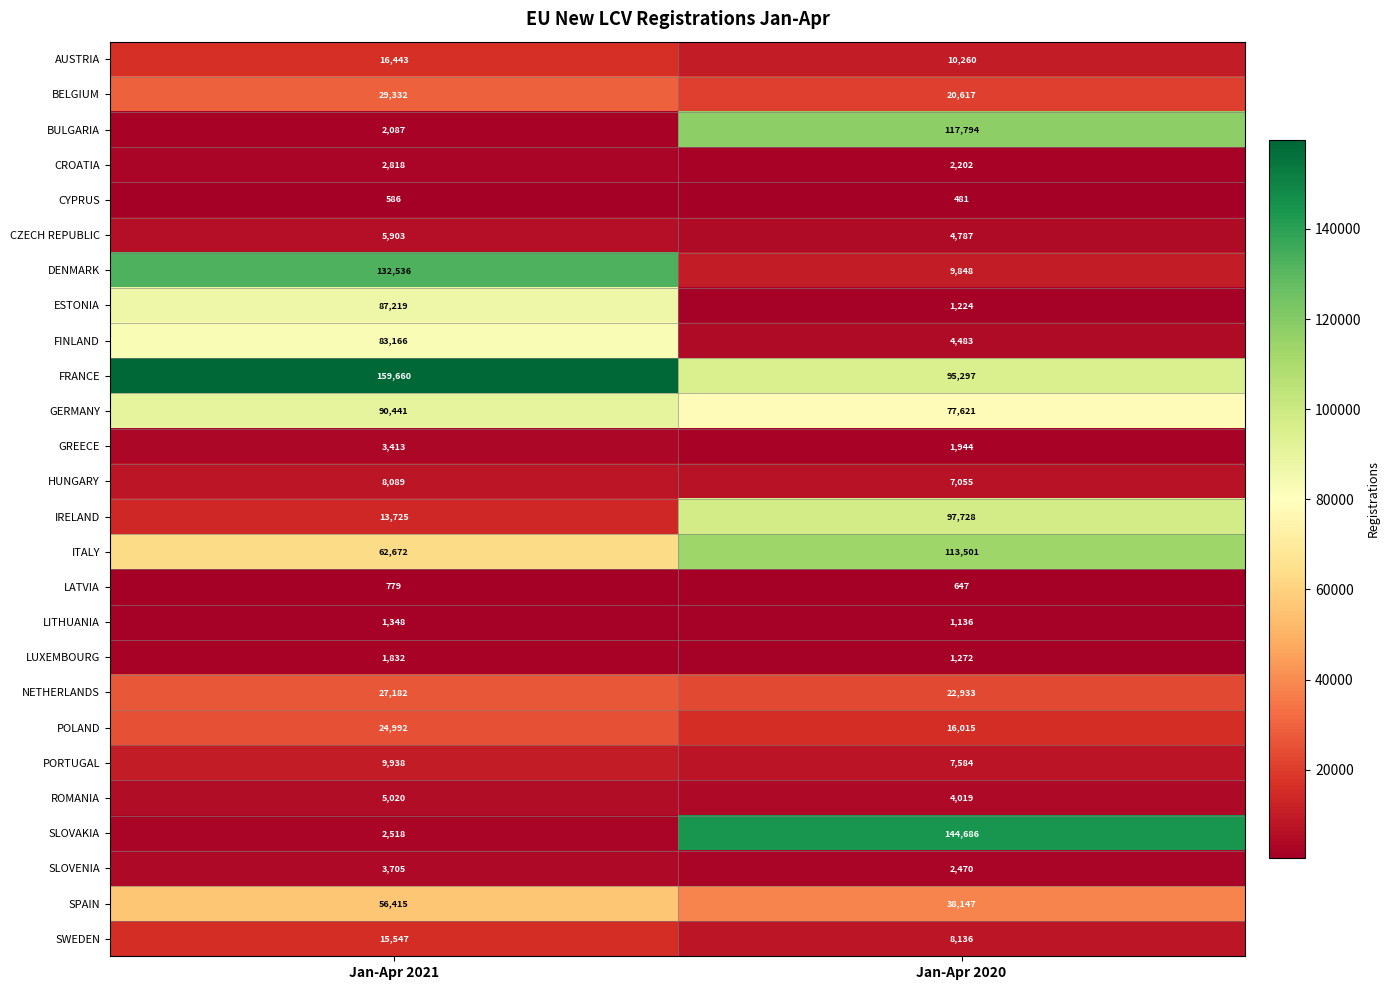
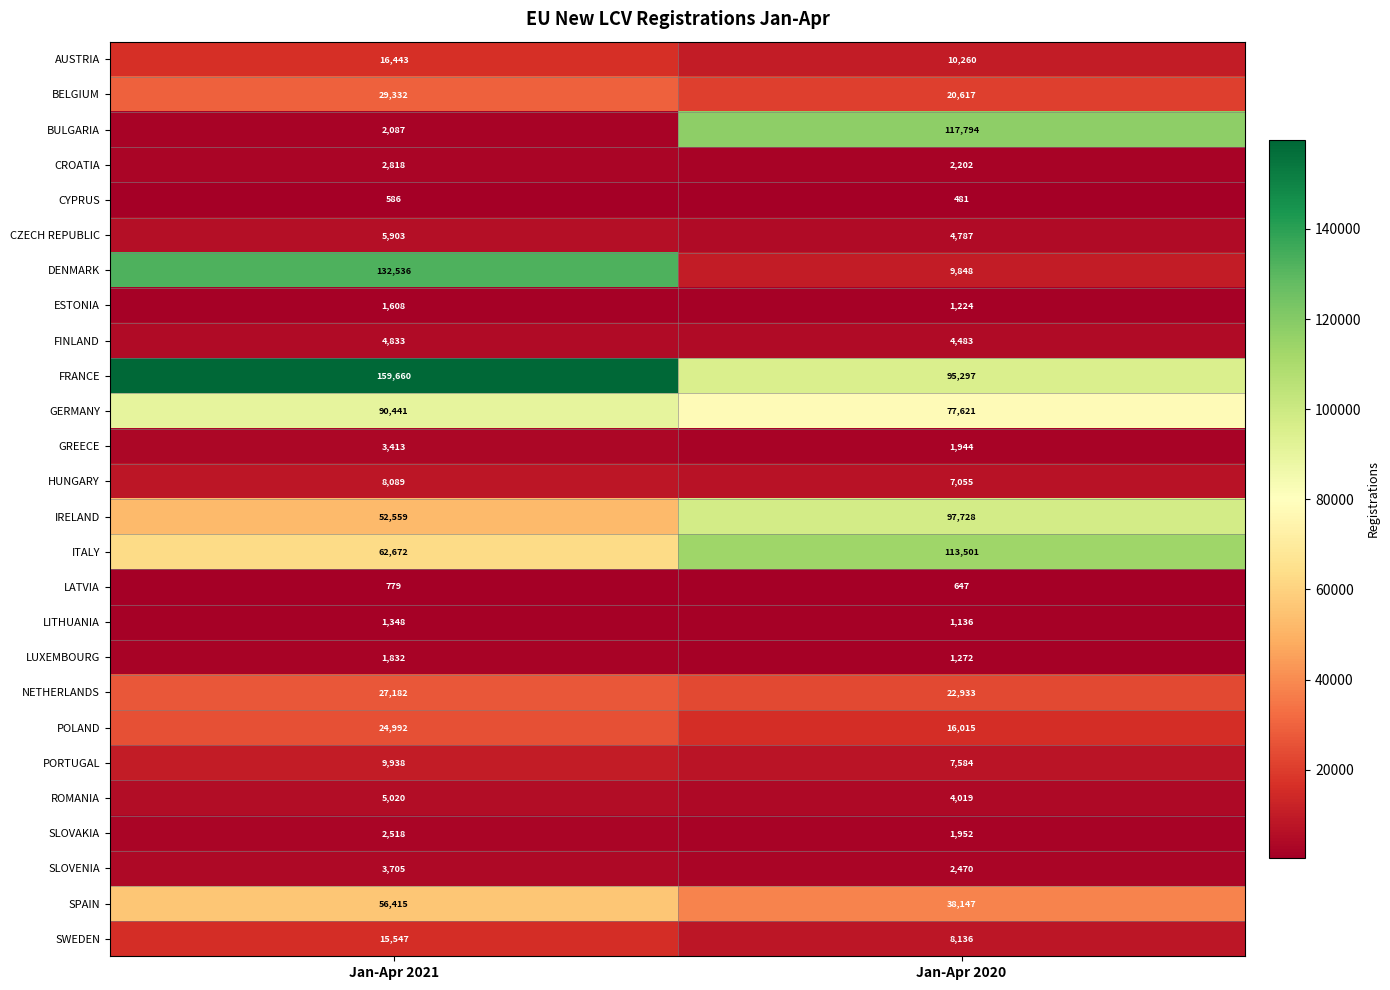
  {
    "AUSTRIA": {
      "Jan-Apr 2021": "16,443",
      "Jan-Apr 2020": "10,260"
    },
    "BELGIUM": {
      "Jan-Apr 2021": "29,332",
      "Jan-Apr 2020": "20,617"
    },
    "BULGARIA": {
      "Jan-Apr 2021": "2,087",
      "Jan-Apr 2020": "117,794"
    },
    "CROATIA": {
      "Jan-Apr 2021": "2,818",
      "Jan-Apr 2020": "2,202"
    },
    "CYPRUS": {
      "Jan-Apr 2021": "586",
      "Jan-Apr 2020": "481"
    },
    "CZECH REPUBLIC": {
      "Jan-Apr 2021": "5,903",
      "Jan-Apr 2020": "4,787"
    },
    "DENMARK": {
      "Jan-Apr 2021": "132,536",
      "Jan-Apr 2020": "9,848"
    },
    "ESTONIA": {
-     "Jan-Apr 2021": "87,219",
+     "Jan-Apr 2021": "1,608",
      "Jan-Apr 2020": "1,224"
    },
    "FINLAND": {
-     "Jan-Apr 2021": "83,166",
+     "Jan-Apr 2021": "4,833",
      "Jan-Apr 2020": "4,483"
    },
    "FRANCE": {
      "Jan-Apr 2021": "159,660",
      "Jan-Apr 2020": "95,297"
    },
    "GERMANY": {
      "Jan-Apr 2021": "90,441",
      "Jan-Apr 2020": "77,621"
    },
    "GREECE": {
      "Jan-Apr 2021": "3,413",
      "Jan-Apr 2020": "1,944"
    },
    "HUNGARY": {
      "Jan-Apr 2021": "8,089",
      "Jan-Apr 2020": "7,055"
    },
    "IRELAND": {
-     "Jan-Apr 2021": "13,725",
+     "Jan-Apr 2021": "52,559",
      "Jan-Apr 2020": "97,728"
    },
    "ITALY": {
      "Jan-Apr 2021": "62,672",
      "Jan-Apr 2020": "113,501"
    },
    "LATVIA": {
      "Jan-Apr 2021": "779",
      "Jan-Apr 2020": "647"
    },
    "LITHUANIA": {
      "Jan-Apr 2021": "1,348",
      "Jan-Apr 2020": "1,136"
    },
    "LUXEMBOURG": {
      "Jan-Apr 2021": "1,832",
      "Jan-Apr 2020": "1,272"
    },
    "NETHERLANDS": {
      "Jan-Apr 2021": "27,182",
      "Jan-Apr 2020": "22,933"
    },
    "POLAND": {
      "Jan-Apr 2021": "24,992",
      "Jan-Apr 2020": "16,015"
    },
    "PORTUGAL": {
      "Jan-Apr 2021": "9,938",
      "Jan-Apr 2020": "7,584"
    },
    "ROMANIA": {
      "Jan-Apr 2021": "5,020",
      "Jan-Apr 2020": "4,019"
    },
    "SLOVAKIA": {
      "Jan-Apr 2021": "2,518",
-     "Jan-Apr 2020": "144,686"
+     "Jan-Apr 2020": "1,952"
    },
    "SLOVENIA": {
      "Jan-Apr 2021": "3,705",
      "Jan-Apr 2020": "2,470"
    },
    "SPAIN": {
      "Jan-Apr 2021": "56,415",
      "Jan-Apr 2020": "38,147"
    },
    "SWEDEN": {
      "Jan-Apr 2021": "15,547",
      "Jan-Apr 2020": "8,136"
    }
  }
